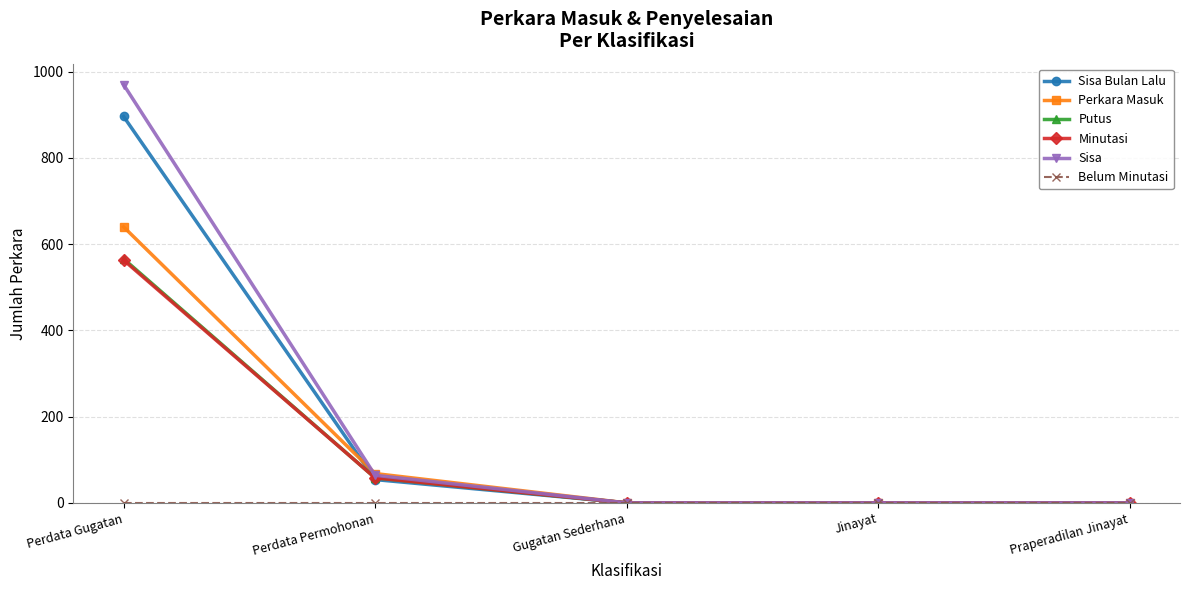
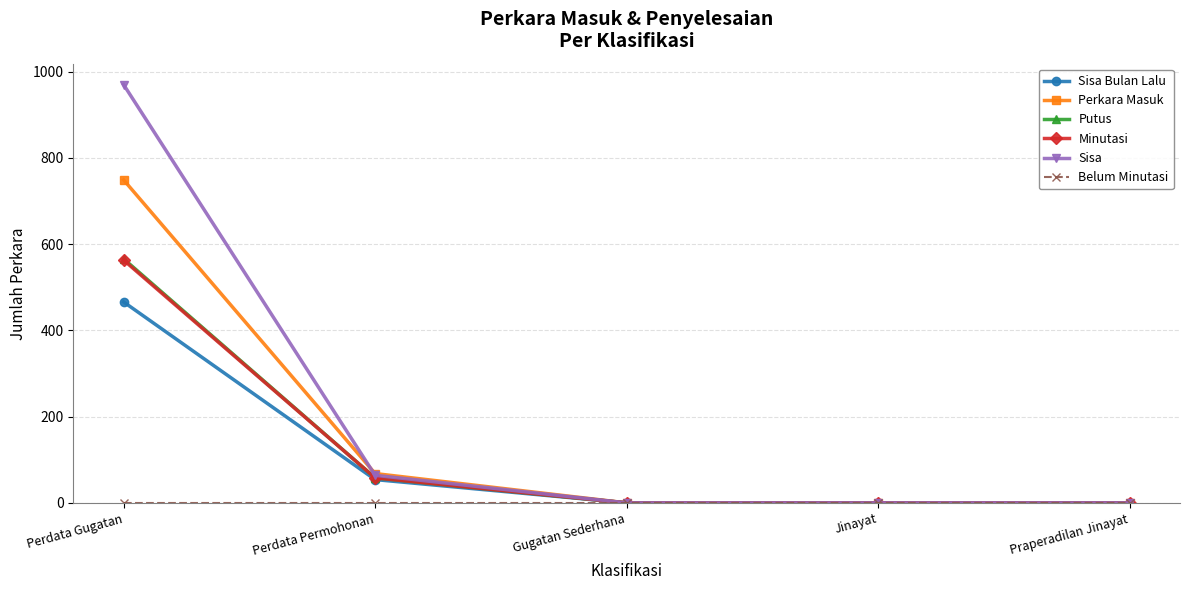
  {
    "Sisa Bulan Lalu": {
-     "Perdata Gugatan": 900
+     "Perdata Gugatan": 470
    },
    "Perkara Masuk": {
-     "Perdata Gugatan": 640
+     "Perdata Gugatan": 750
    },
    "Sisa": {
      "Perdata Gugatan": 970
    },
    "Belum Minutasi": {
      "Perdata Gugatan": 0,
      "Perdata Permohonan": 0
    }
  }
